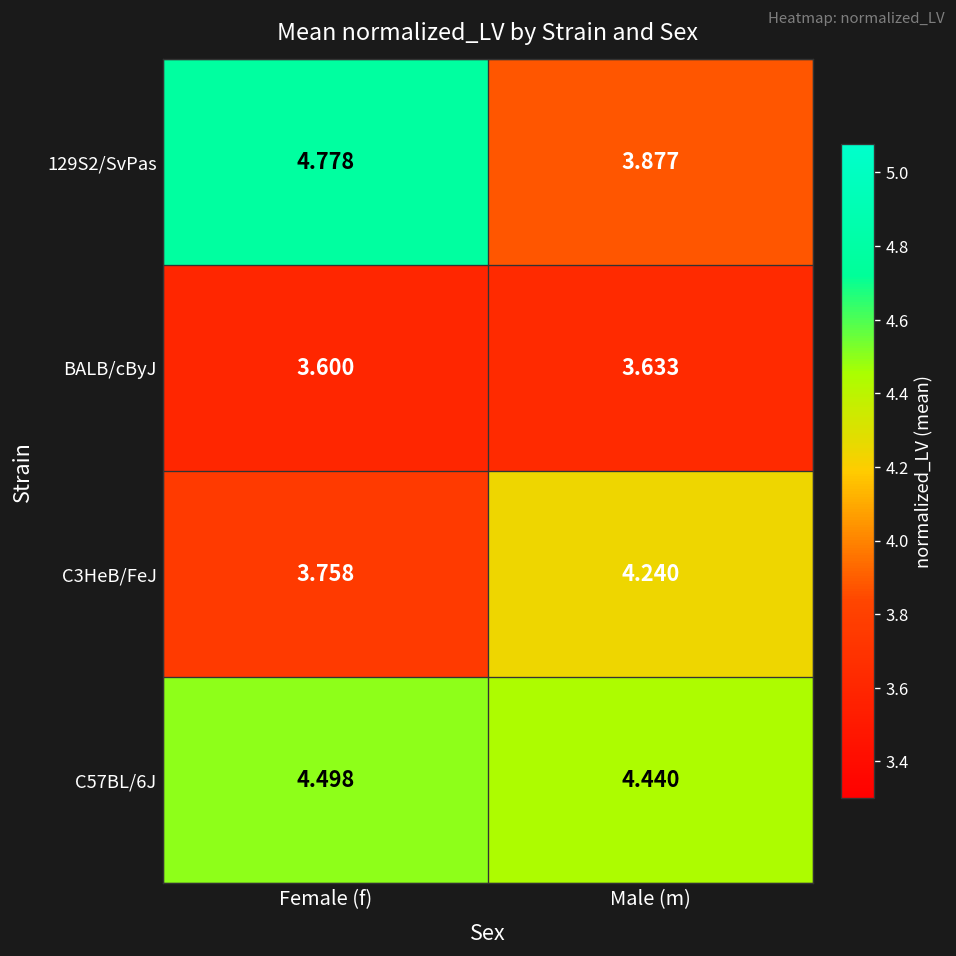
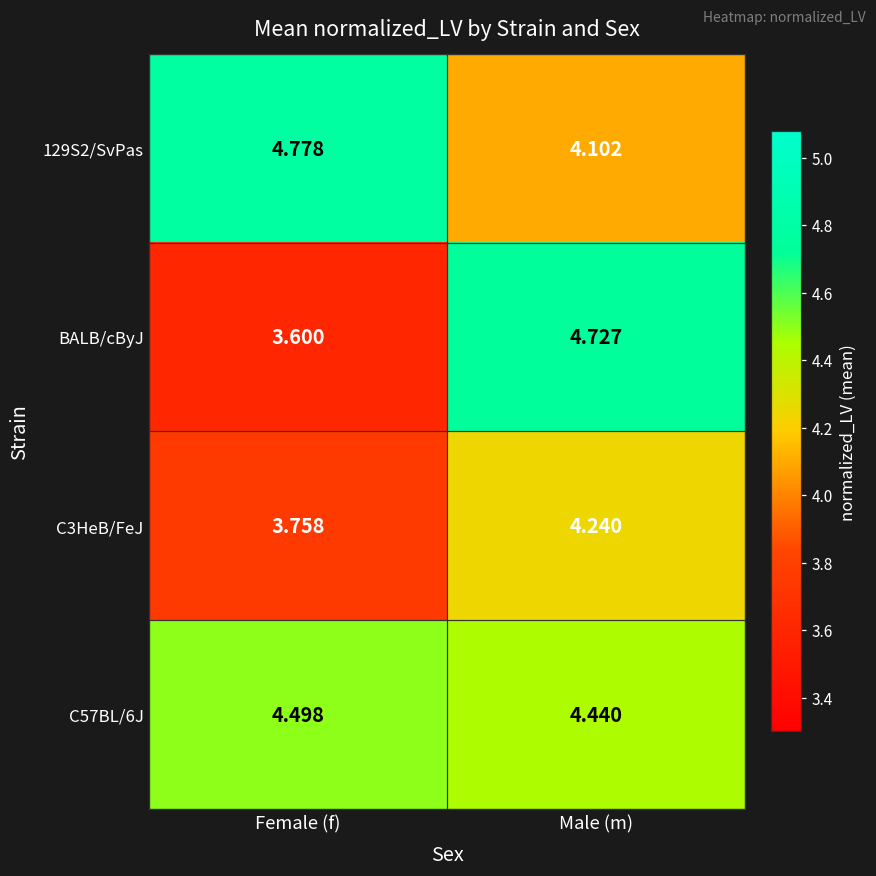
  {
    "129S2/SvPas": {
      "Female (f)": 4.778,
-     "Male (m)": 3.877
+     "Male (m)": 4.102
    },
    "BALB/cByJ": {
      "Female (f)": 3.600,
-     "Male (m)": 3.633
+     "Male (m)": 4.727
    },
    "C3HeB/FeJ": {
      "Female (f)": 3.758,
      "Male (m)": 4.240
    },
    "C57BL/6J": {
      "Female (f)": 4.498,
      "Male (m)": 4.440
    }
  }
